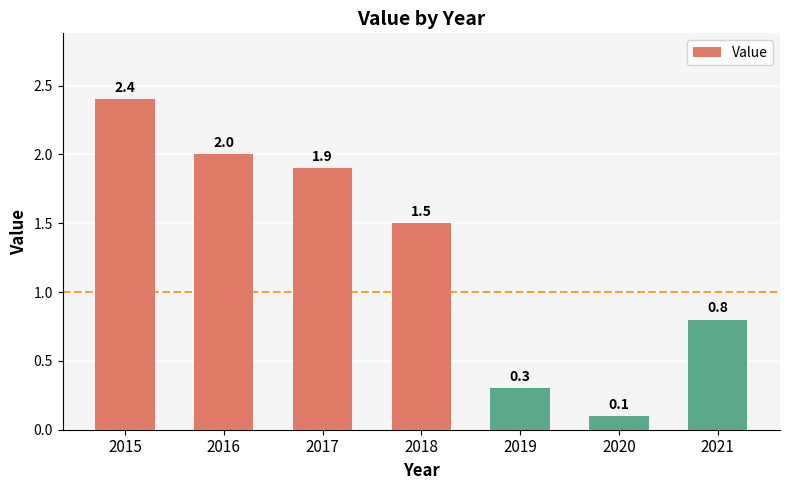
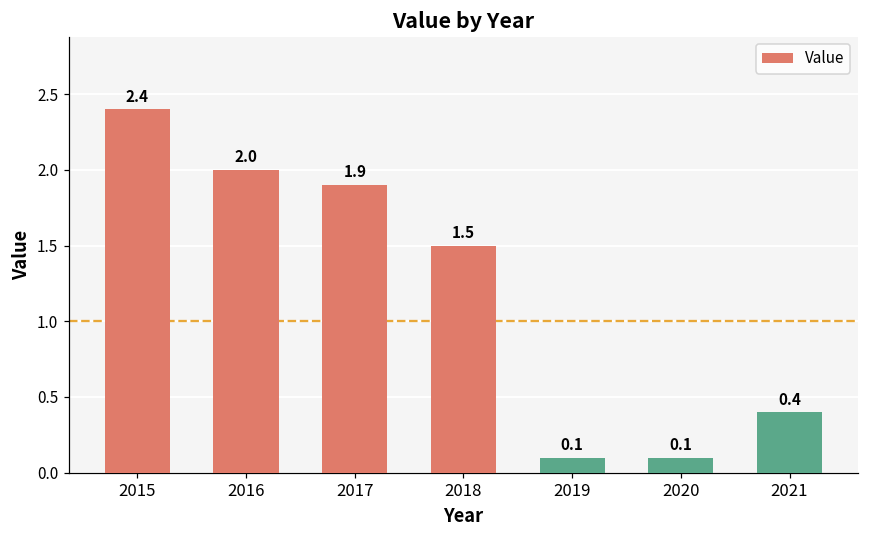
  {
    "2015": 2.4,
    "2016": 2.0,
    "2017": 1.9,
    "2018": 1.5,
-   "2019": 0.3,
+   "2019": 0.1,
    "2020": 0.1,
-   "2021": 0.8
+   "2021": 0.4
  }
